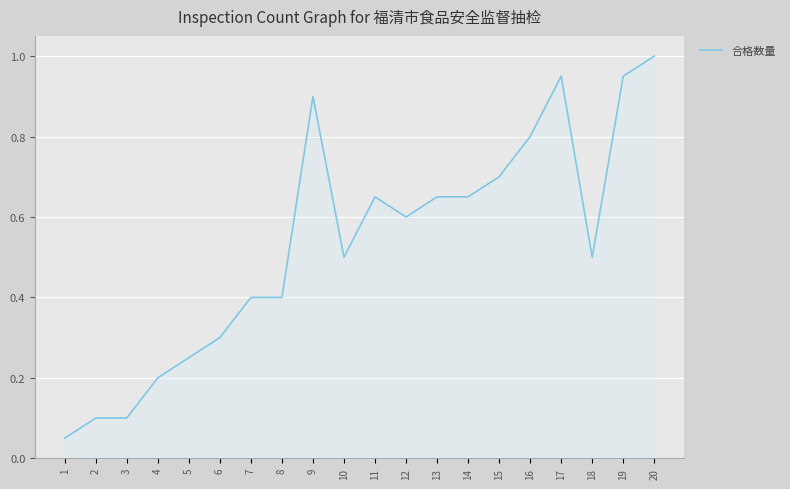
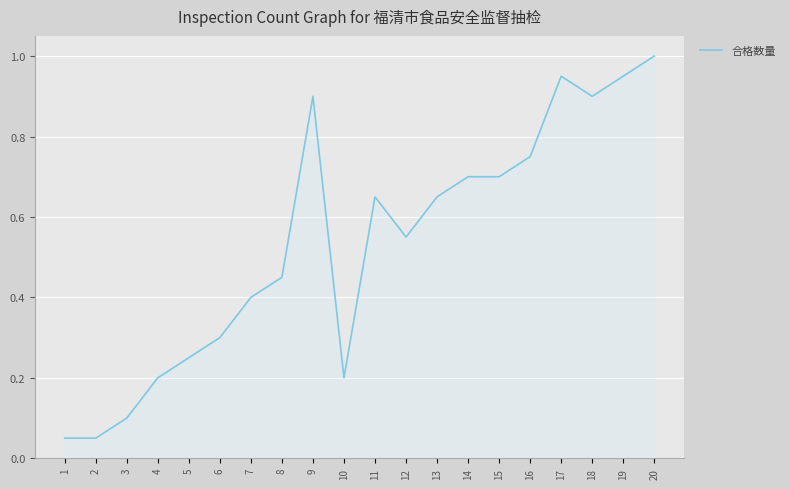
  {
    "1": 0.05,
-   "2": 0.10,
+   "2": 0.05,
    "3": 0.10,
    "4": 0.20,
    "5": 0.25,
    "6": 0.30,
    "7": 0.40,
-   "8": 0.40,
+   "8": 0.45,
    "9": 0.90,
-   "10": 0.50,
+   "10": 0.20,
    "11": 0.65,
-   "12": 0.60,
+   "12": 0.55,
    "13": 0.65,
-   "14": 0.65,
+   "14": 0.70,
    "15": 0.70,
-   "16": 0.80,
+   "16": 0.75,
    "17": 0.95,
-   "18": 0.50,
+   "18": 0.90,
    "19": 0.95,
    "20": 1.00
  }
